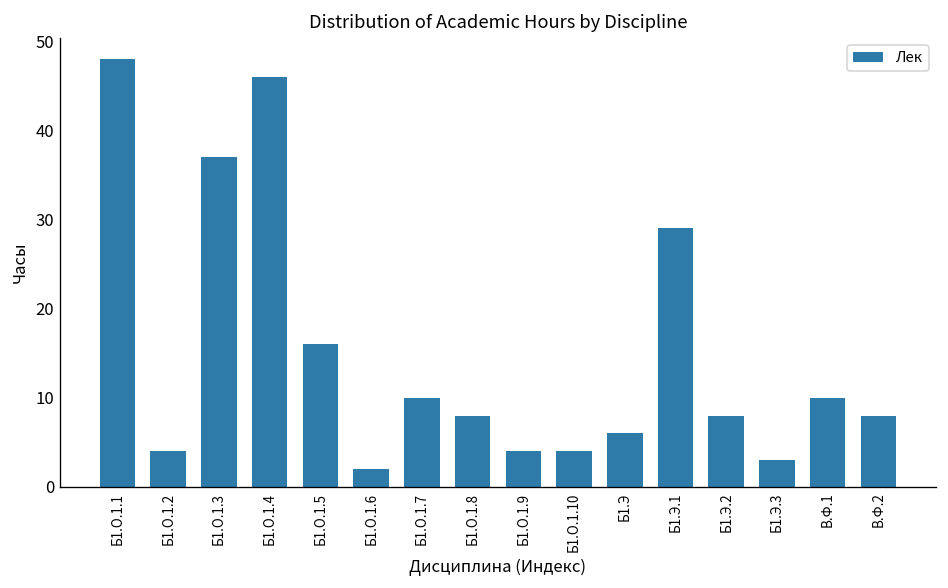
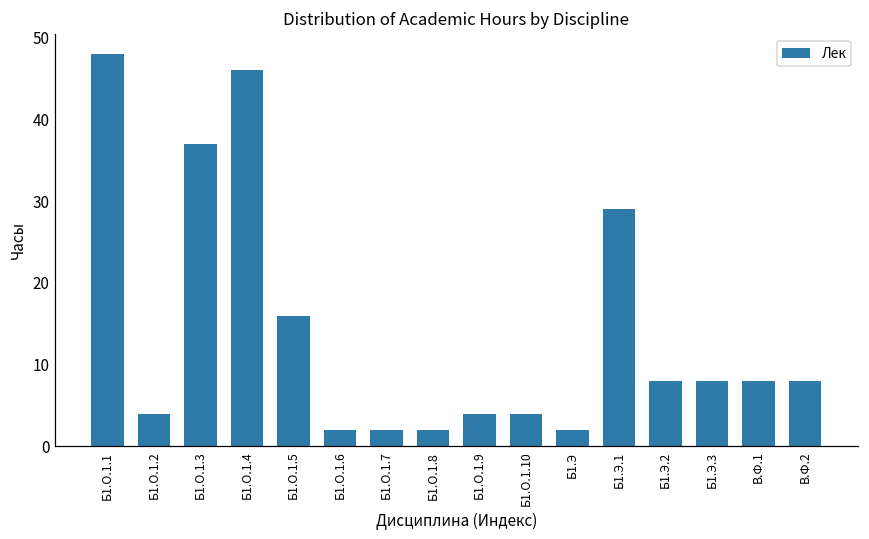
  {
    "Б1.О.1.1": 48,
    "Б1.О.1.2": 4,
    "Б1.О.1.3": 37,
    "Б1.О.1.4": 46,
    "Б1.О.1.5": 16,
    "Б1.О.1.6": 2,
-   "Б1.О.1.7": 10,
-   "Б1.О.1.8": 8,
+   "Б1.О.1.7": 2,
+   "Б1.О.1.8": 2,
    "Б1.О.1.9": 4,
    "Б1.О.1.10": 4,
-   "Б1.Э": 6,
+   "Б1.Э": 2,
    "Б1.Э.1": 29,
    "Б1.Э.2": 8,
-   "Б1.Э.3": 3,
-   "В.Ф.1": 10,
+   "Б1.Э.3": 8,
+   "В.Ф.1": 8,
    "В.Ф.2": 8
  }
